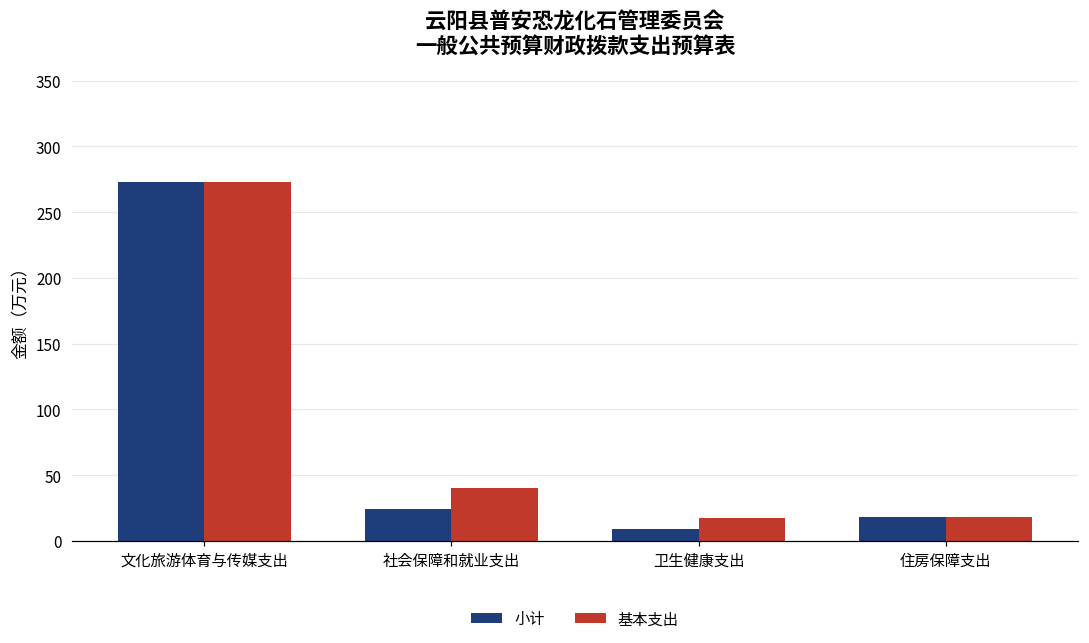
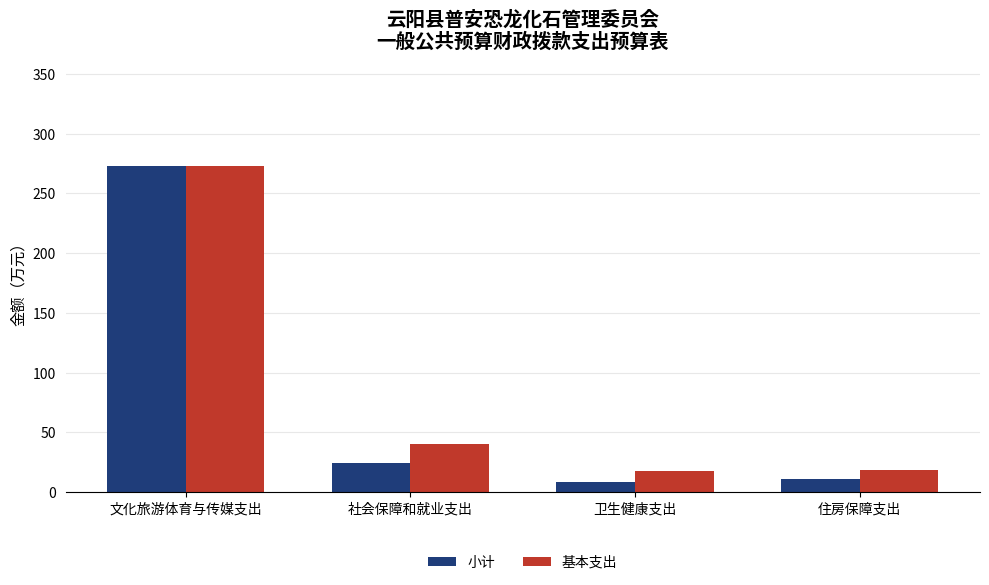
  {
    "小计": {
      "文化旅游体育与传媒支出": 273,
      "社会保障和就业支出": 24,
      "卫生健康支出": 9,
-     "住房保障支出": 18
+     "住房保障支出": 11
    },
    "基本支出": {
      "文化旅游体育与传媒支出": 273,
      "社会保障和就业支出": 40,
      "卫生健康支出": 17,
      "住房保障支出": 18
    }
  }
